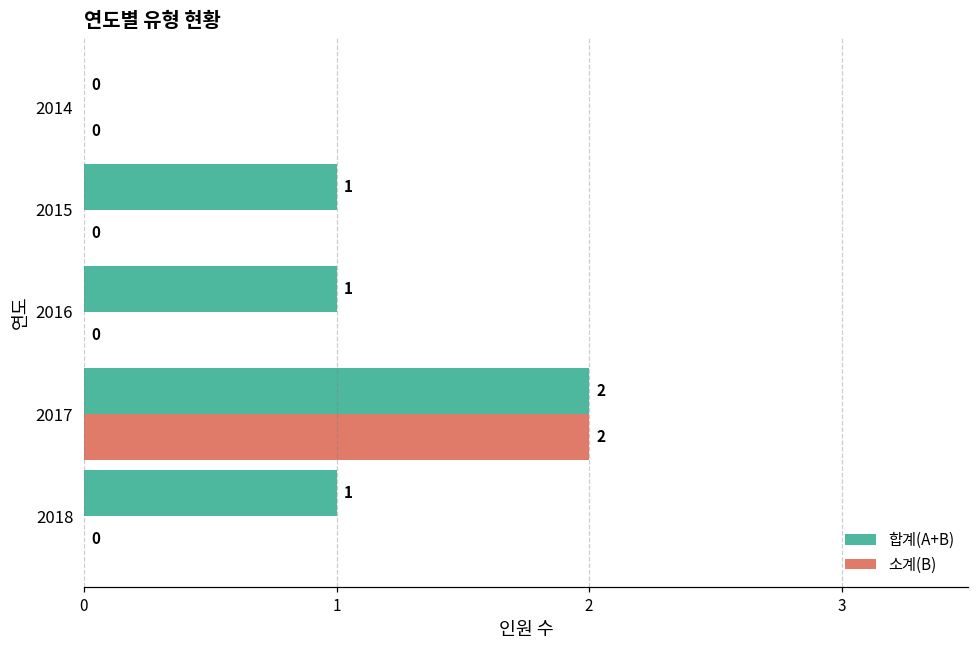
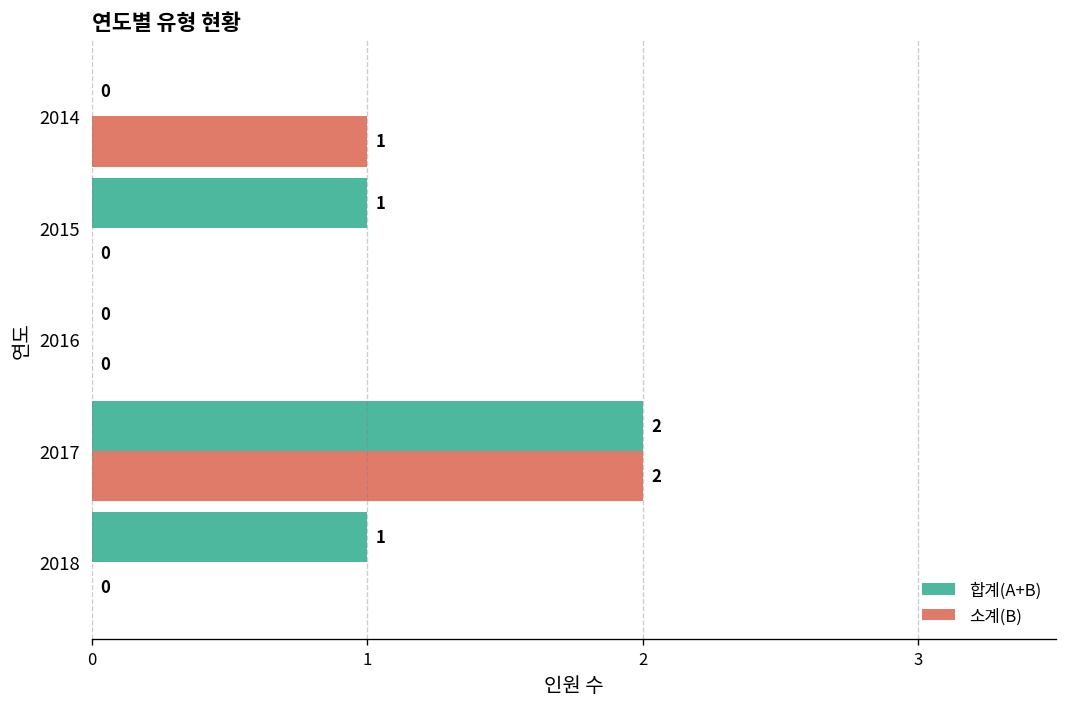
  {
    "합계(A+B)": {
      "2014": 0,
      "2015": 1,
-     "2016": 1,
+     "2016": 0,
      "2017": 2,
      "2018": 1
    },
    "소계(B)": {
-     "2014": 0,
+     "2014": 1,
      "2015": 0,
      "2016": 0,
      "2017": 2,
      "2018": 0
    }
  }
